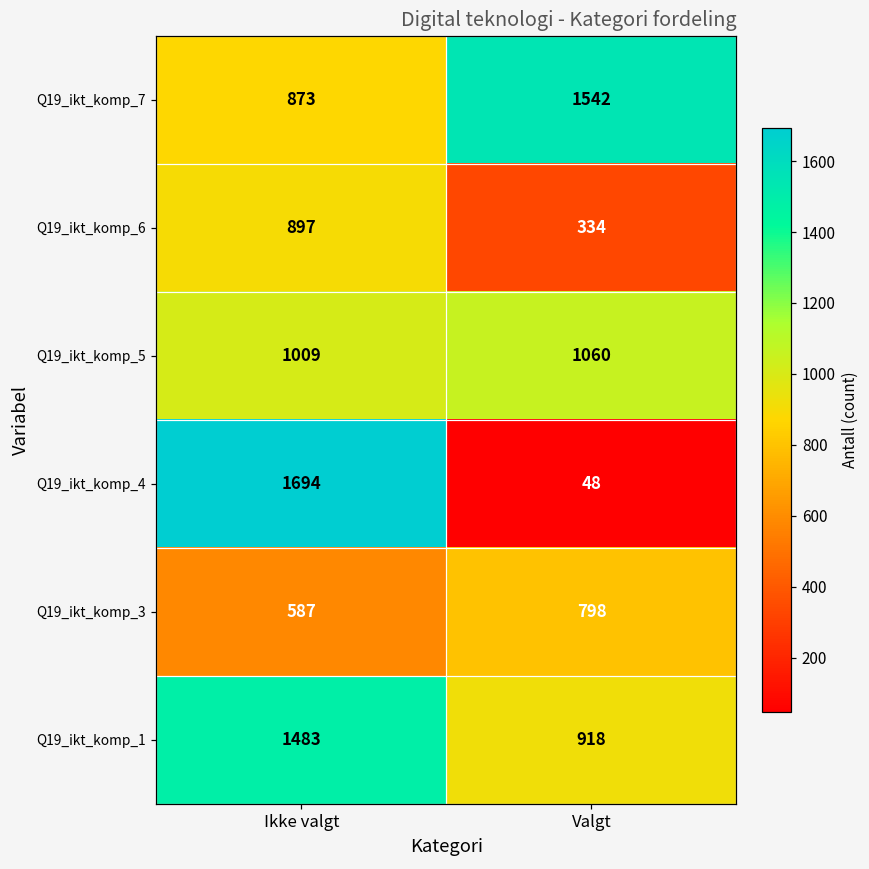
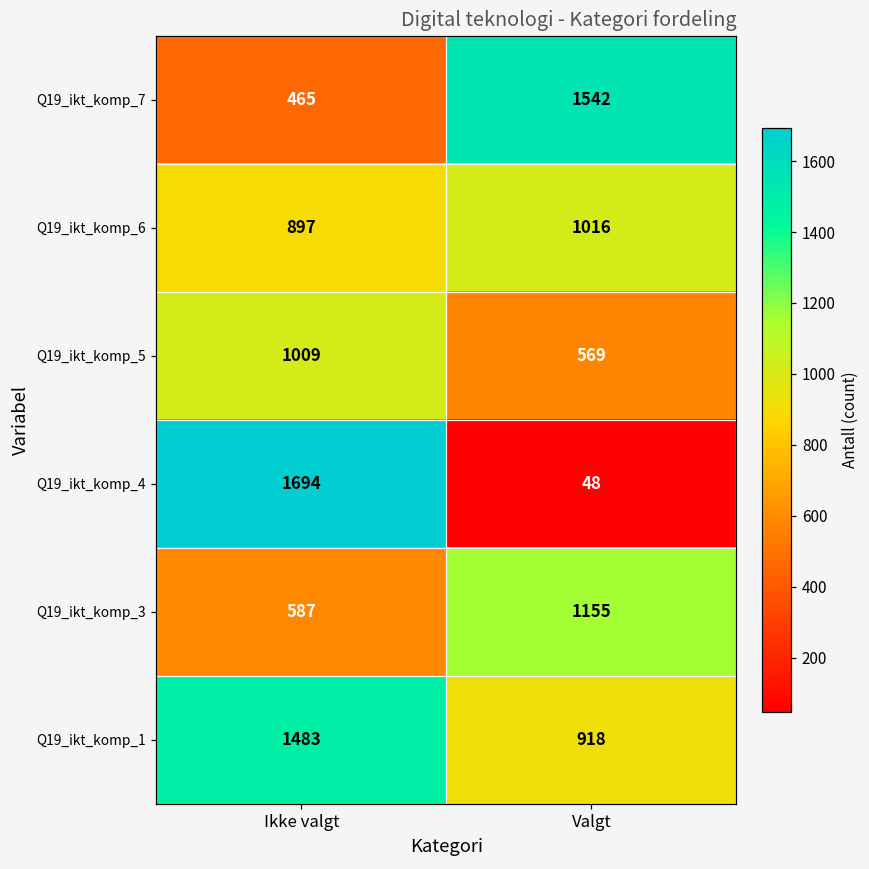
  {
    "Q19_ikt_komp_7": {
-     "Ikke valgt": 873,
+     "Ikke valgt": 465,
      "Valgt": 1542
    },
    "Q19_ikt_komp_6": {
      "Ikke valgt": 897,
-     "Valgt": 334
+     "Valgt": 1016
    },
    "Q19_ikt_komp_5": {
      "Ikke valgt": 1009,
-     "Valgt": 1060
+     "Valgt": 569
    },
    "Q19_ikt_komp_4": {
      "Ikke valgt": 1694,
      "Valgt": 48
    },
    "Q19_ikt_komp_3": {
      "Ikke valgt": 587,
-     "Valgt": 798
+     "Valgt": 1155
    },
    "Q19_ikt_komp_1": {
      "Ikke valgt": 1483,
      "Valgt": 918
    }
  }
